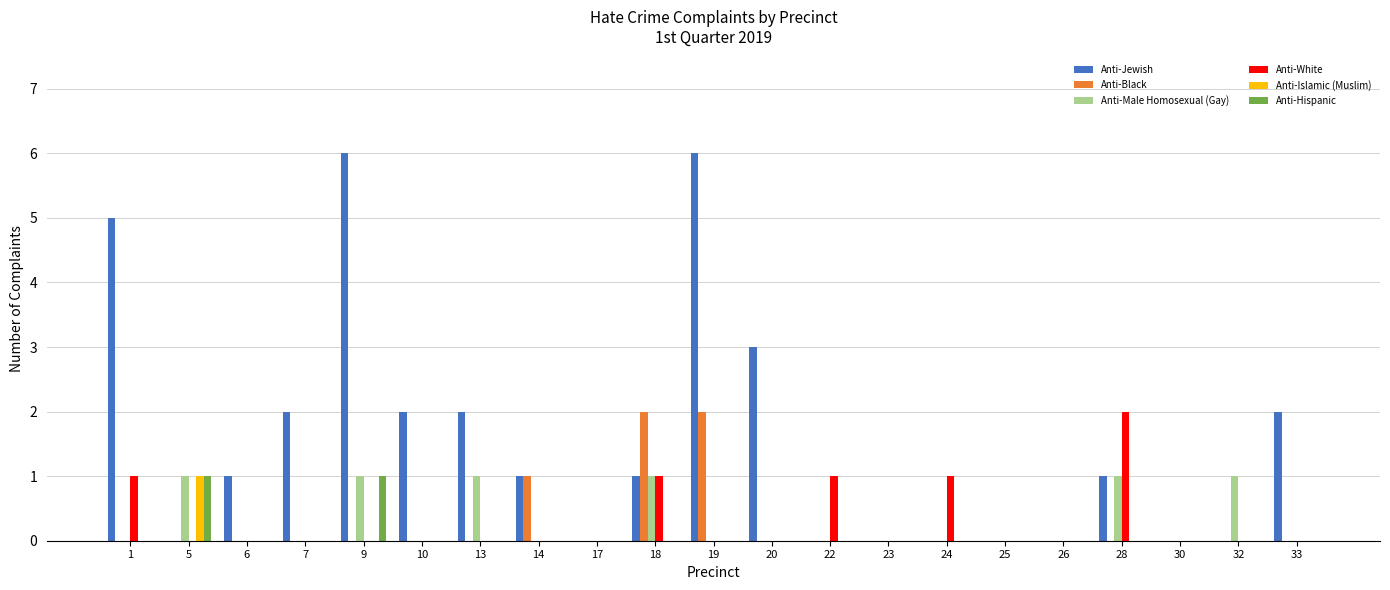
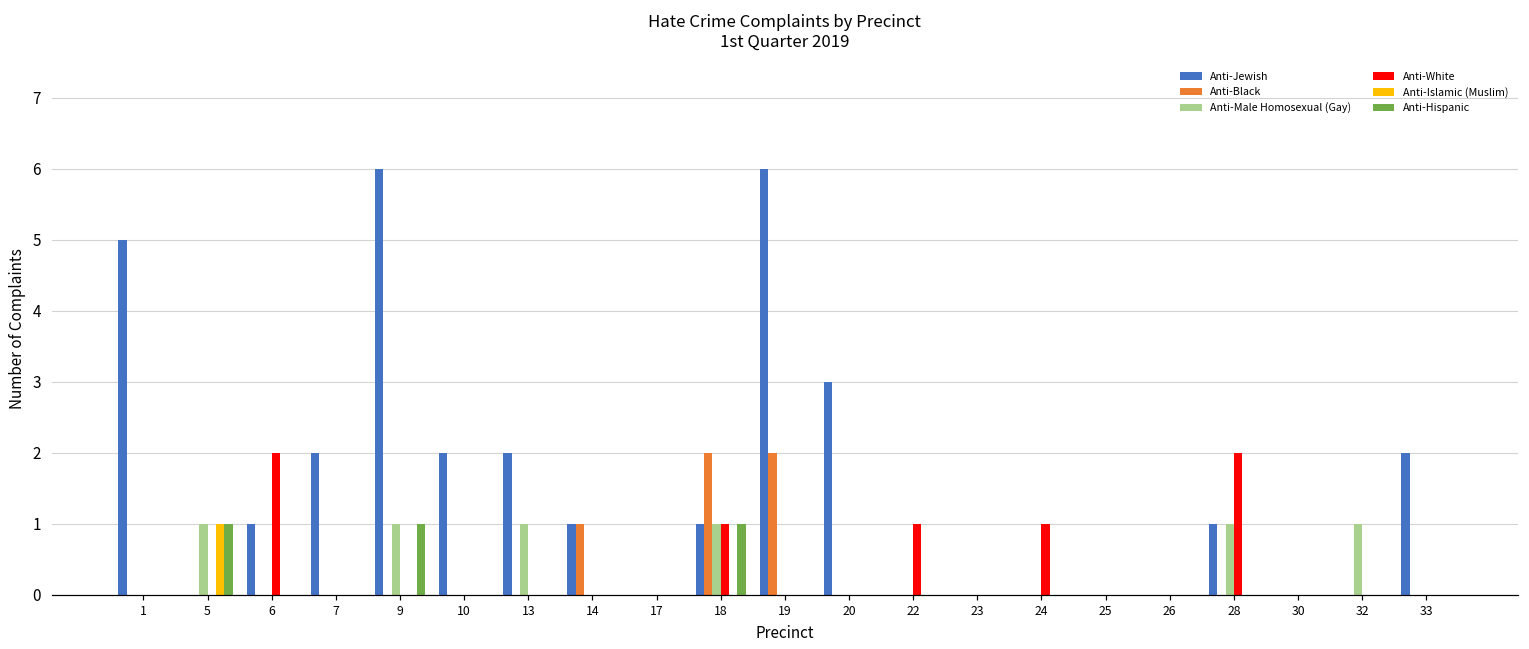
  {
    "Anti-Jewish": {
      "1": 5,
      "5": 0,
      "6": 1,
      "7": 2,
      "9": 6,
      "10": 2,
      "13": 2,
      "14": 1,
      "17": 0,
      "18": 1,
      "19": 6,
      "20": 3,
      "22": 0,
      "23": 0,
      "24": 0,
      "25": 0,
      "26": 0,
      "28": 1,
      "30": 0,
      "32": 0,
      "33": 2
    },
    "Anti-Black": {
      "1": 0,
      "5": 0,
      "6": 0,
      "7": 0,
      "9": 0,
      "10": 0,
      "13": 0,
      "14": 1,
      "17": 0,
      "18": 2,
      "19": 2,
      "20": 0,
      "22": 0,
      "23": 0,
      "24": 0,
      "25": 0,
      "26": 0,
      "28": 0,
      "30": 0,
      "32": 0,
      "33": 0
    },
    "Anti-Male Homosexual (Gay)": {
      "1": 0,
      "5": 1,
      "6": 0,
      "7": 0,
      "9": 1,
      "10": 0,
      "13": 1,
      "14": 0,
      "17": 0,
      "18": 1,
      "19": 0,
      "20": 0,
      "22": 0,
      "23": 0,
      "24": 0,
      "25": 0,
      "26": 0,
      "28": 1,
      "30": 0,
      "32": 1,
      "33": 0
    },
    "Anti-White": {
-     "1": 1,
+     "1": 0,
      "5": 0,
-     "6": 0,
+     "6": 2,
      "7": 0,
      "9": 0,
      "10": 0,
      "13": 0,
      "14": 0,
      "17": 0,
      "18": 1,
      "19": 0,
      "20": 0,
      "22": 1,
      "23": 0,
      "24": 1,
      "25": 0,
      "26": 0,
      "28": 2,
      "30": 0,
      "32": 0,
      "33": 0
    },
    "Anti-Islamic (Muslim)": {
      "1": 0,
      "5": 1,
      "6": 0,
      "7": 0,
      "9": 0,
      "10": 0,
      "13": 0,
      "14": 0,
      "17": 0,
      "18": 0,
      "19": 0,
      "20": 0,
      "22": 0,
      "23": 0,
      "24": 0,
      "25": 0,
      "26": 0,
      "28": 0,
      "30": 0,
      "32": 0,
      "33": 0
    },
    "Anti-Hispanic": {
      "1": 0,
      "5": 1,
      "6": 0,
      "7": 0,
      "9": 1,
      "10": 0,
      "13": 0,
      "14": 0,
      "17": 0,
-     "18": 0,
+     "18": 1,
      "19": 0,
      "20": 0,
      "22": 0,
      "23": 0,
      "24": 0,
      "25": 0,
      "26": 0,
      "28": 0,
      "30": 0,
      "32": 0,
      "33": 0
    }
  }
